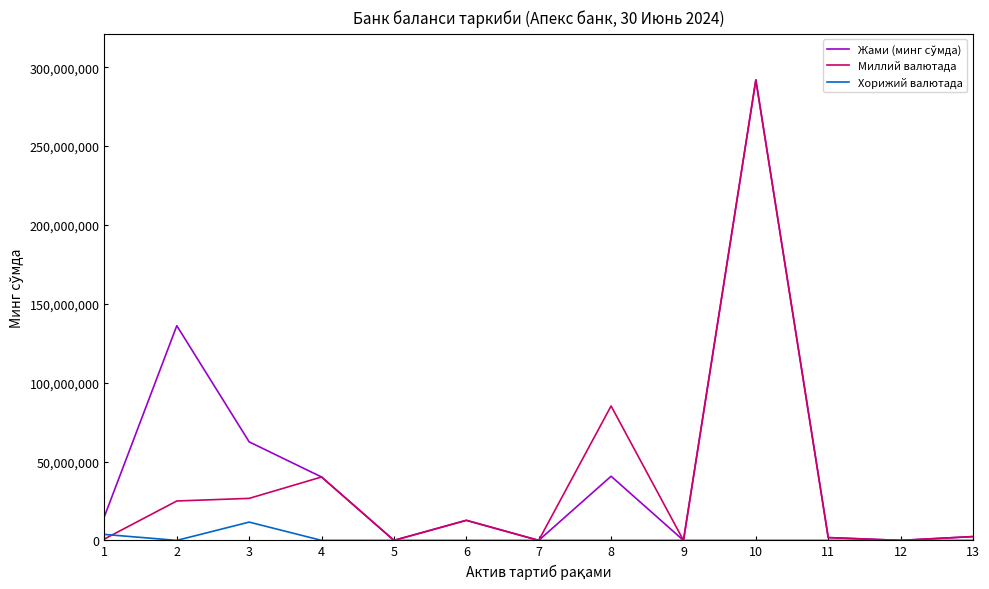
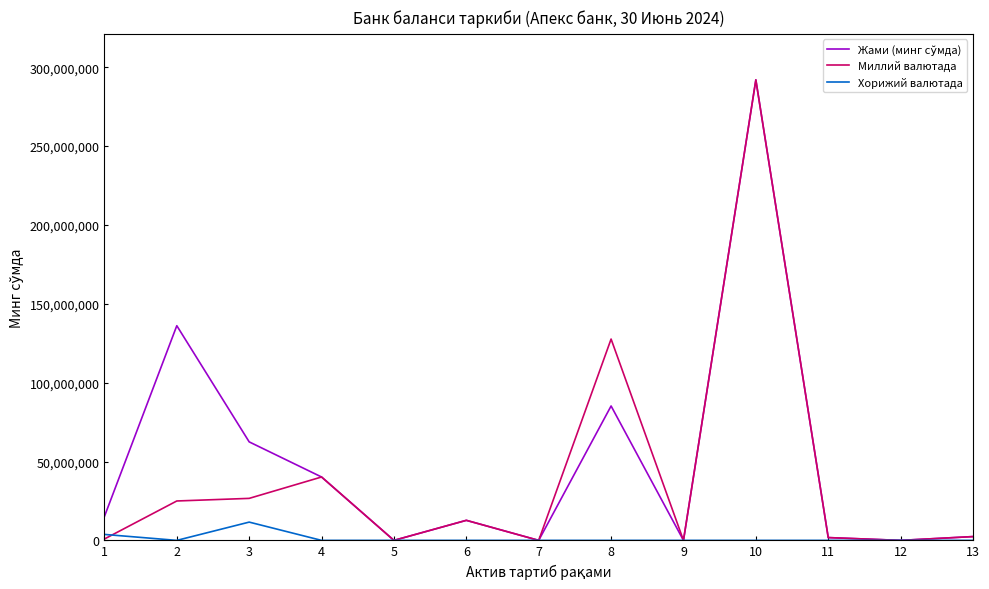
  {
    "Жами (минг сўмда)": {
      "1": "15,000,000",
      "2": "136,000,000",
      "3": "62,000,000",
-     "8": "41,000,000"
+     "8": "85,000,000"
    },
    "Миллий валютада": {
      "1": "1,000,000",
      "2": "25,000,000",
      "3": "27,000,000",
-     "8": "85,000,000"
+     "8": "128,000,000"
    },
    "Хорижий валютада": {
      "1": "4,000,000",
      "2": "0",
      "3": "12,000,000",
      "4": "0",
      "6": "0",
      "8": "0",
      "10": "0",
      "11": "0",
      "13": "0"
    }
  }
